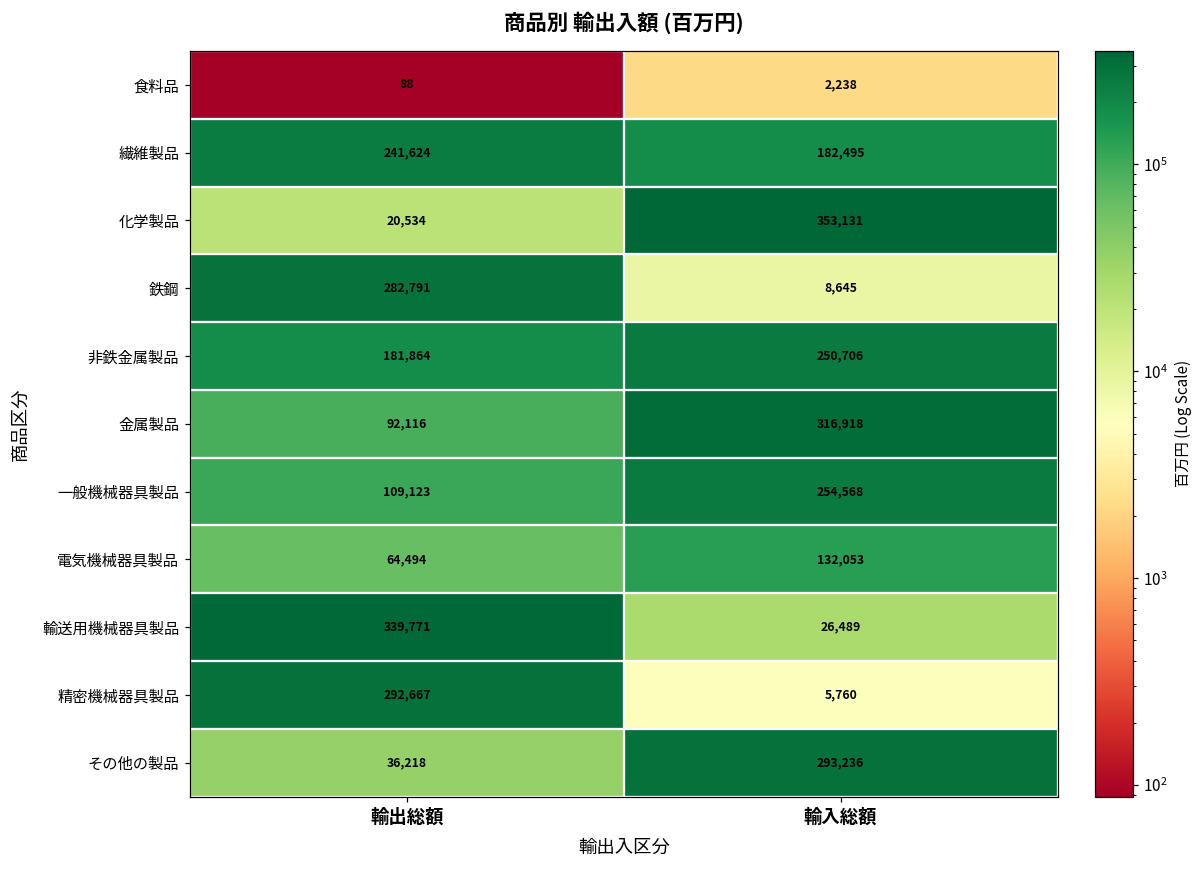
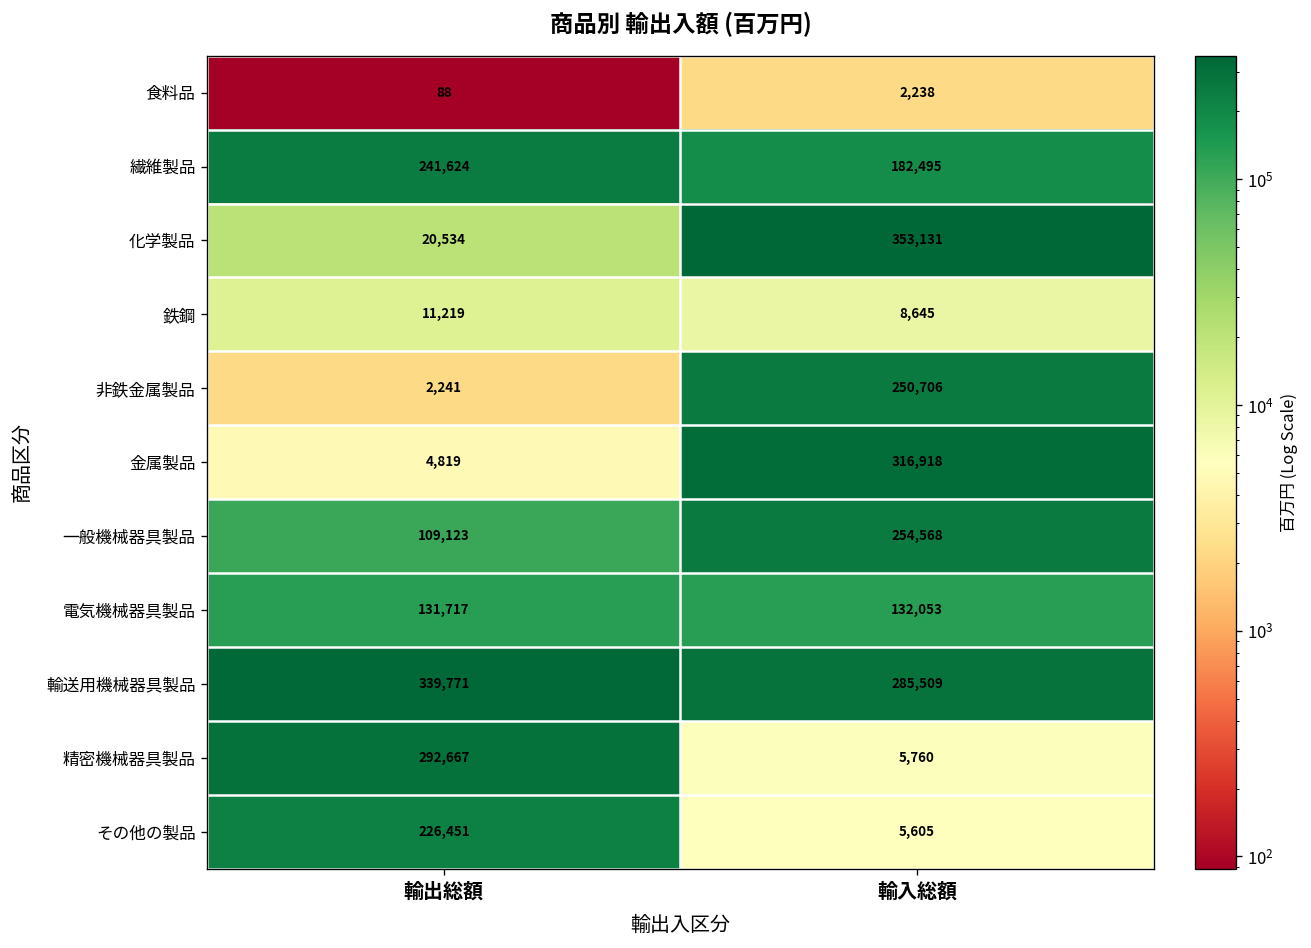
  {
    "食料品": {
      "輸出総額": "88",
      "輸入総額": "2,238"
    },
    "繊維製品": {
      "輸出総額": "241,624",
      "輸入総額": "182,495"
    },
    "化学製品": {
      "輸出総額": "20,534",
      "輸入総額": "353,131"
    },
    "鉄鋼": {
-     "輸出総額": "282,791",
+     "輸出総額": "11,219",
      "輸入総額": "8,645"
    },
    "非鉄金属製品": {
-     "輸出総額": "181,864",
+     "輸出総額": "2,241",
      "輸入総額": "250,706"
    },
    "金属製品": {
-     "輸出総額": "92,116",
+     "輸出総額": "4,819",
      "輸入総額": "316,918"
    },
    "一般機械器具製品": {
      "輸出総額": "109,123",
      "輸入総額": "254,568"
    },
    "電気機械器具製品": {
-     "輸出総額": "64,494",
+     "輸出総額": "131,717",
      "輸入総額": "132,053"
    },
    "輸送用機械器具製品": {
      "輸出総額": "339,771",
-     "輸入総額": "26,489"
+     "輸入総額": "285,509"
    },
    "精密機械器具製品": {
      "輸出総額": "292,667",
      "輸入総額": "5,760"
    },
    "その他の製品": {
-     "輸出総額": "36,218",
-     "輸入総額": "293,236"
+     "輸出総額": "226,451",
+     "輸入総額": "5,605"
    }
  }
